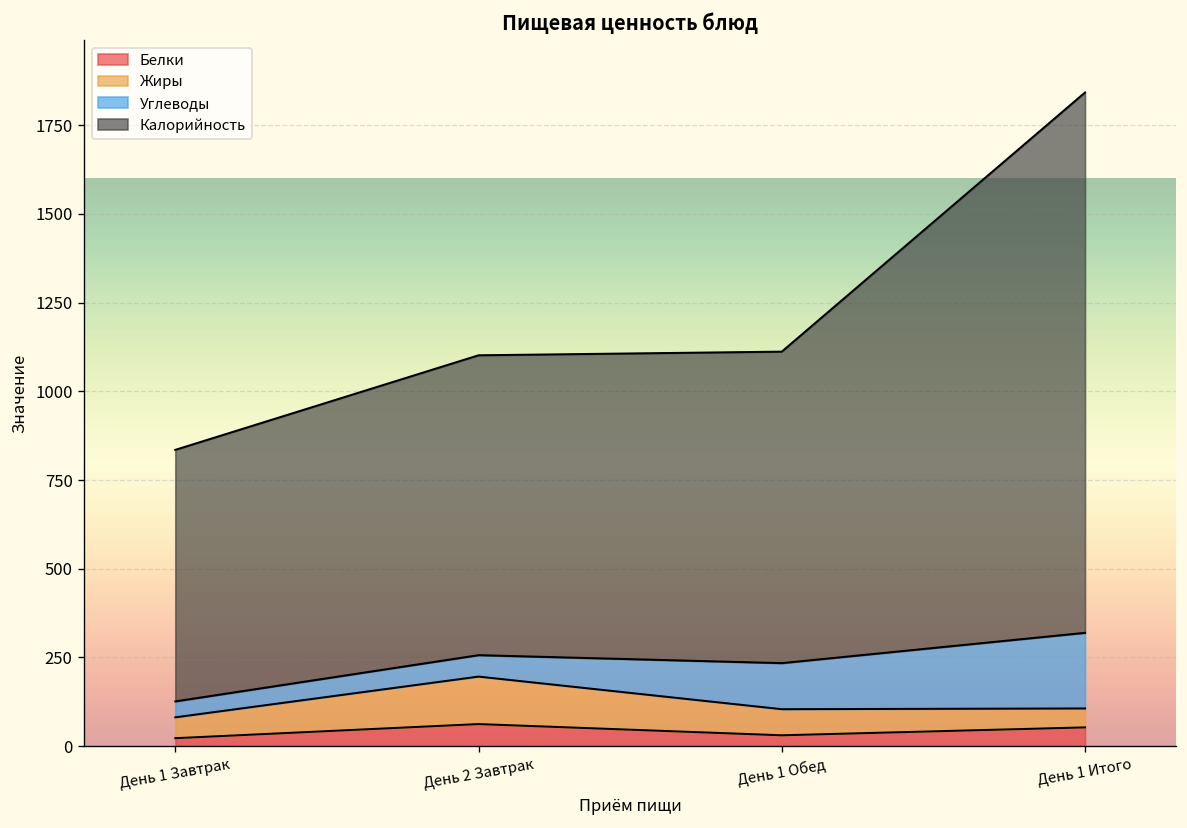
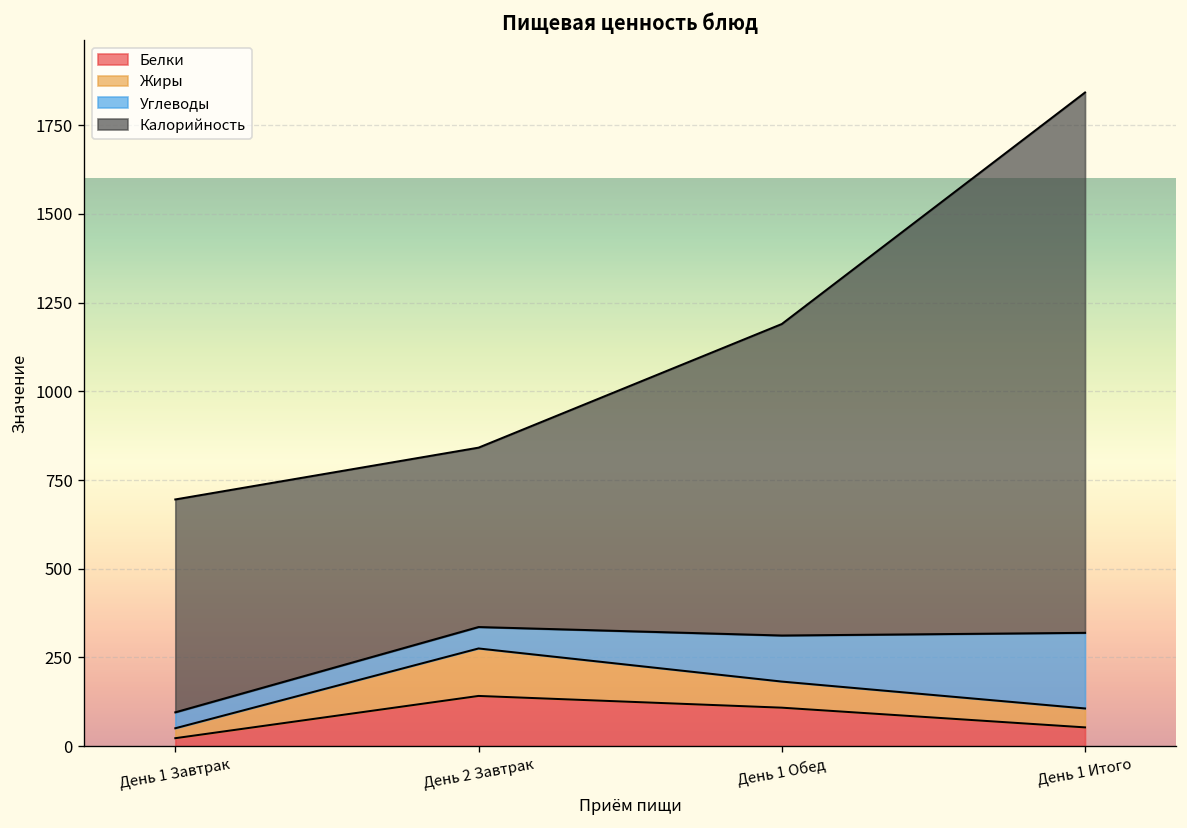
  {
    "Белки": {
      "День 1 Завтрак": 20,
-     "День 2 Завтрак": 60,
-     "День 1 Обед": 30,
+     "День 2 Завтрак": 140,
+     "День 1 Обед": 110,
      "День 1 Итого": 50
    },
    "Жиры": {
-     "День 1 Завтрак": 60,
+     "День 1 Завтрак": 30,
      "День 2 Завтрак": 130,
      "День 1 Обед": 70,
      "День 1 Итого": 50
    },
    "Углеводы": {
      "День 1 Завтрак": 40,
      "День 2 Завтрак": 60,
      "День 1 Обед": 130,
      "День 1 Итого": 210
    },
    "Калорийность": {
-     "День 1 Завтрак": 710,
-     "День 2 Завтрак": 850,
+     "День 1 Завтрак": 600,
+     "День 2 Завтрак": 510,
      "День 1 Обед": 880,
      "День 1 Итого": 1520
    }
  }
